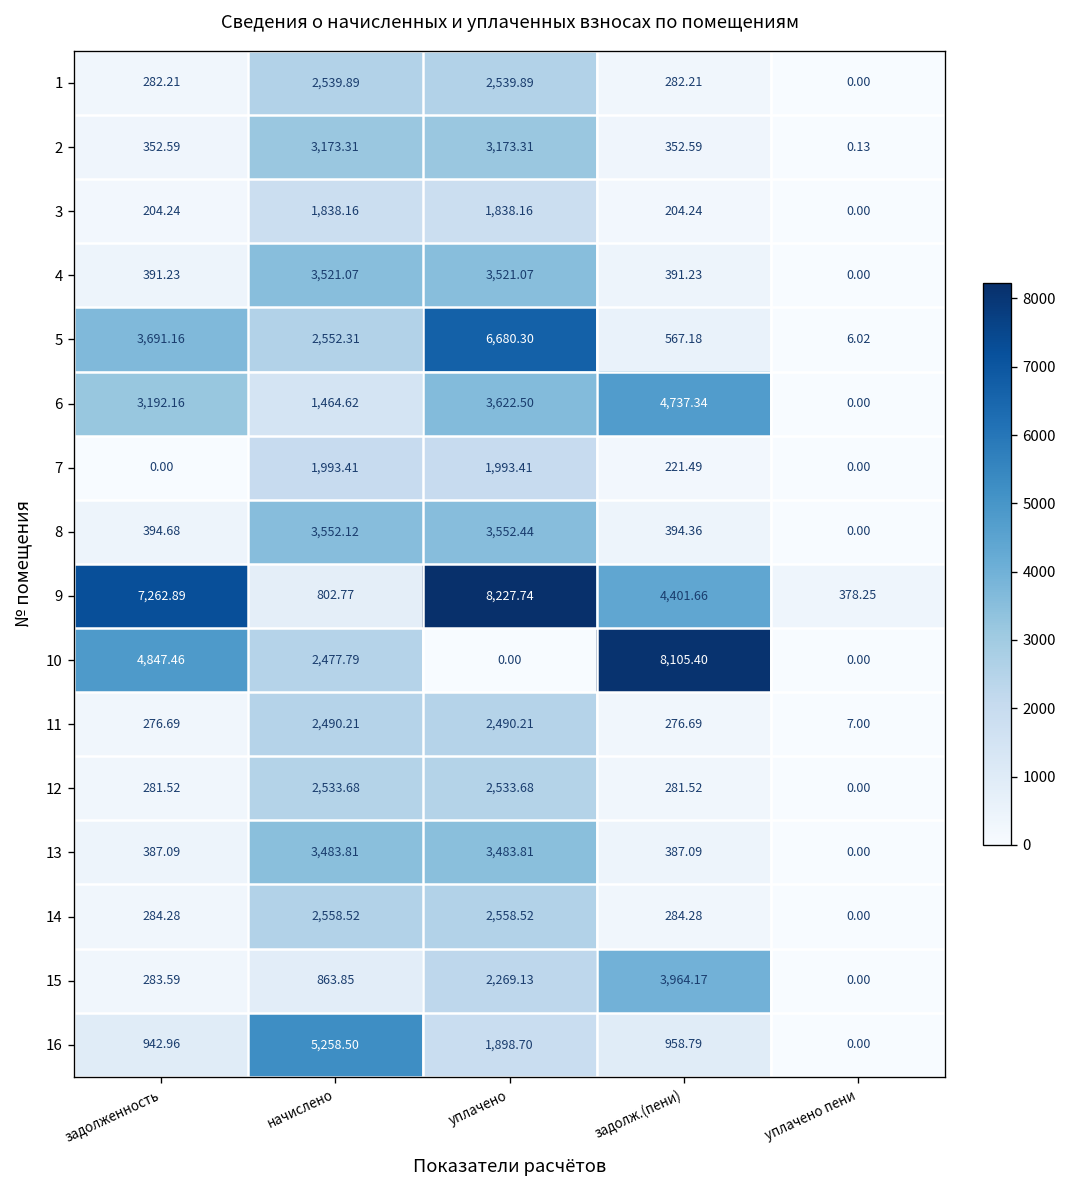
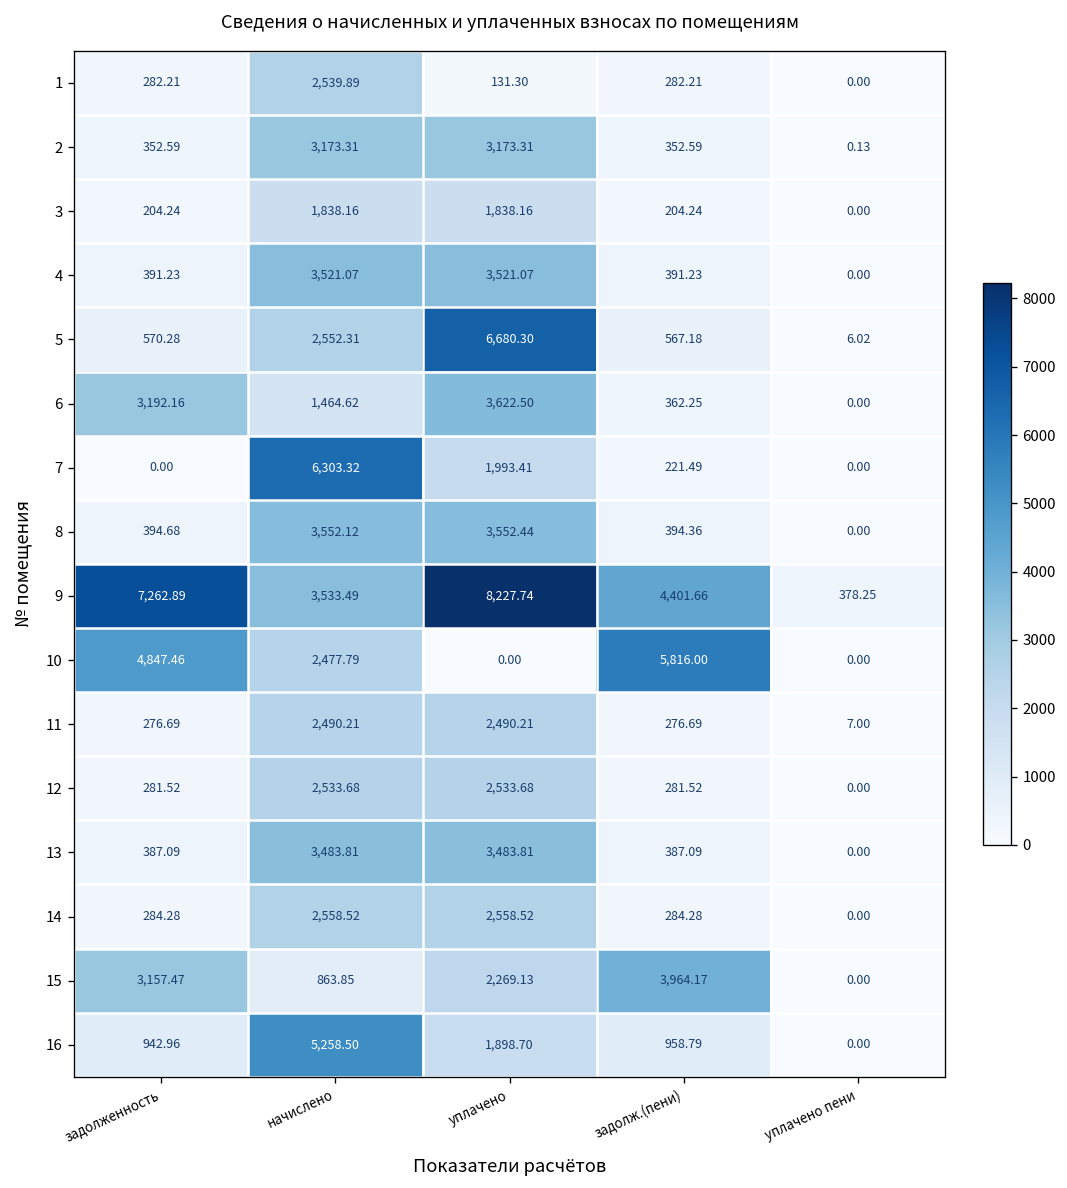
  {
    "1": {
      "задолженность": "282.21",
      "начислено": "2,539.89",
-     "уплачено": "2,539.89",
+     "уплачено": "131.30",
      "задолж.(пени)": "282.21",
      "уплачено пени": "0.00"
    },
    "2": {
      "задолженность": "352.59",
      "начислено": "3,173.31",
      "уплачено": "3,173.31",
      "задолж.(пени)": "352.59",
      "уплачено пени": "0.13"
    },
    "3": {
      "задолженность": "204.24",
      "начислено": "1,838.16",
      "уплачено": "1,838.16",
      "задолж.(пени)": "204.24",
      "уплачено пени": "0.00"
    },
    "4": {
      "задолженность": "391.23",
      "начислено": "3,521.07",
      "уплачено": "3,521.07",
      "задолж.(пени)": "391.23",
      "уплачено пени": "0.00"
    },
    "5": {
-     "задолженность": "3,691.16",
+     "задолженность": "570.28",
      "начислено": "2,552.31",
      "уплачено": "6,680.30",
      "задолж.(пени)": "567.18",
      "уплачено пени": "6.02"
    },
    "6": {
      "задолженность": "3,192.16",
      "начислено": "1,464.62",
      "уплачено": "3,622.50",
-     "задолж.(пени)": "4,737.34",
+     "задолж.(пени)": "362.25",
      "уплачено пени": "0.00"
    },
    "7": {
      "задолженность": "0.00",
-     "начислено": "1,993.41",
+     "начислено": "6,303.32",
      "уплачено": "1,993.41",
      "задолж.(пени)": "221.49",
      "уплачено пени": "0.00"
    },
    "8": {
      "задолженность": "394.68",
      "начислено": "3,552.12",
      "уплачено": "3,552.44",
      "задолж.(пени)": "394.36",
      "уплачено пени": "0.00"
    },
    "9": {
      "задолженность": "7,262.89",
-     "начислено": "802.77",
+     "начислено": "3,533.49",
      "уплачено": "8,227.74",
      "задолж.(пени)": "4,401.66",
      "уплачено пени": "378.25"
    },
    "10": {
      "задолженность": "4,847.46",
      "начислено": "2,477.79",
      "уплачено": "0.00",
-     "задолж.(пени)": "8,105.40",
+     "задолж.(пени)": "5,816.00",
      "уплачено пени": "0.00"
    },
    "11": {
      "задолженность": "276.69",
      "начислено": "2,490.21",
      "уплачено": "2,490.21",
      "задолж.(пени)": "276.69",
      "уплачено пени": "7.00"
    },
    "12": {
      "задолженность": "281.52",
      "начислено": "2,533.68",
      "уплачено": "2,533.68",
      "задолж.(пени)": "281.52",
      "уплачено пени": "0.00"
    },
    "13": {
      "задолженность": "387.09",
      "начислено": "3,483.81",
      "уплачено": "3,483.81",
      "задолж.(пени)": "387.09",
      "уплачено пени": "0.00"
    },
    "14": {
      "задолженность": "284.28",
      "начислено": "2,558.52",
      "уплачено": "2,558.52",
      "задолж.(пени)": "284.28",
      "уплачено пени": "0.00"
    },
    "15": {
-     "задолженность": "283.59",
+     "задолженность": "3,157.47",
      "начислено": "863.85",
      "уплачено": "2,269.13",
      "задолж.(пени)": "3,964.17",
      "уплачено пени": "0.00"
    },
    "16": {
      "задолженность": "942.96",
      "начислено": "5,258.50",
      "уплачено": "1,898.70",
      "задолж.(пени)": "958.79",
      "уплачено пени": "0.00"
    }
  }
